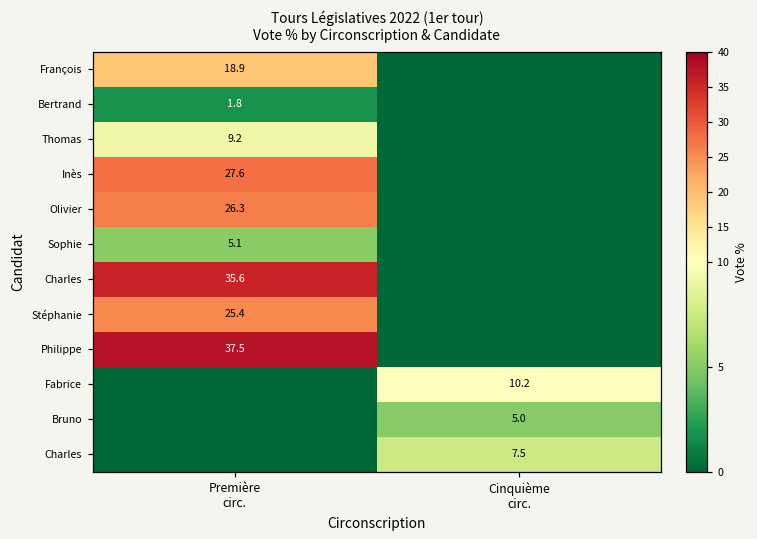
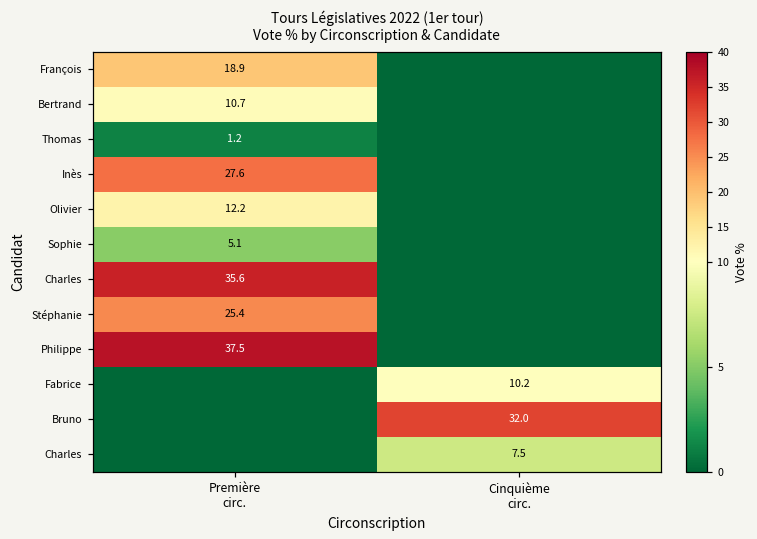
  {
    "François": {
      "Première circ.": 18.9
    },
    "Bertrand": {
-     "Première circ.": 1.8
+     "Première circ.": 10.7
    },
    "Thomas": {
-     "Première circ.": 9.2
+     "Première circ.": 1.2
    },
    "Inès": {
      "Première circ.": 27.6
    },
    "Olivier": {
-     "Première circ.": 26.3
+     "Première circ.": 12.2
    },
    "Sophie": {
      "Première circ.": 5.1
    },
    "Stéphanie": {
      "Première circ.": 25.4
    },
    "Philippe": {
      "Première circ.": 37.5
    },
    "Fabrice": {
      "Cinquième circ.": 10.2
    },
    "Bruno": {
-     "Cinquième circ.": 5.0
+     "Cinquième circ.": 32.0
    }
  }
